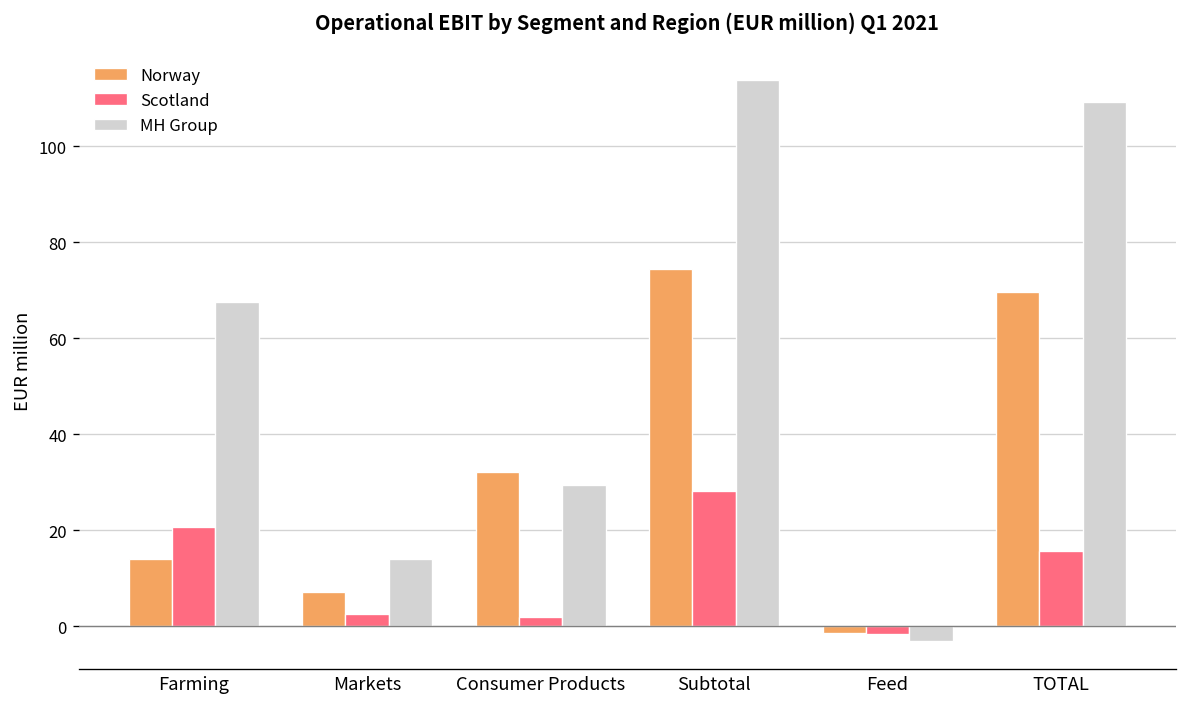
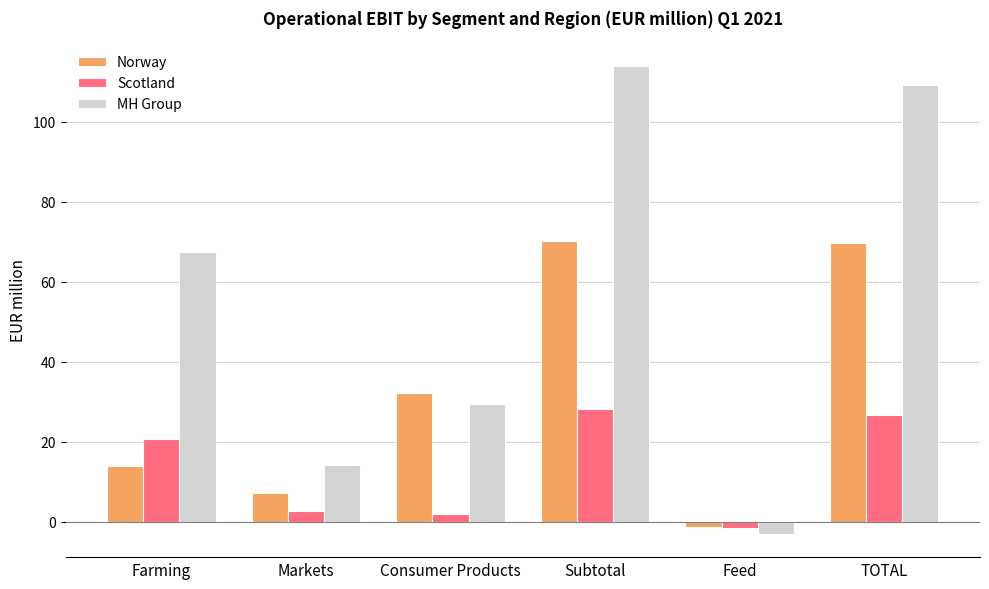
  {
    "Norway": {
      "Farming": 14,
      "Markets": 7,
      "Consumer Products": 32,
-     "Subtotal": 74,
+     "Subtotal": 70,
      "Feed": -1,
      "TOTAL": 70
    },
    "Scotland": {
      "Farming": 21,
      "Markets": 3,
      "Consumer Products": 2,
      "Subtotal": 28,
      "Feed": -2,
-     "TOTAL": 16
+     "TOTAL": 27
    },
    "MH Group": {
      "Farming": 68,
      "Markets": 14,
      "Consumer Products": 30,
      "Subtotal": 114,
      "Feed": -3,
      "TOTAL": 109
    }
  }
